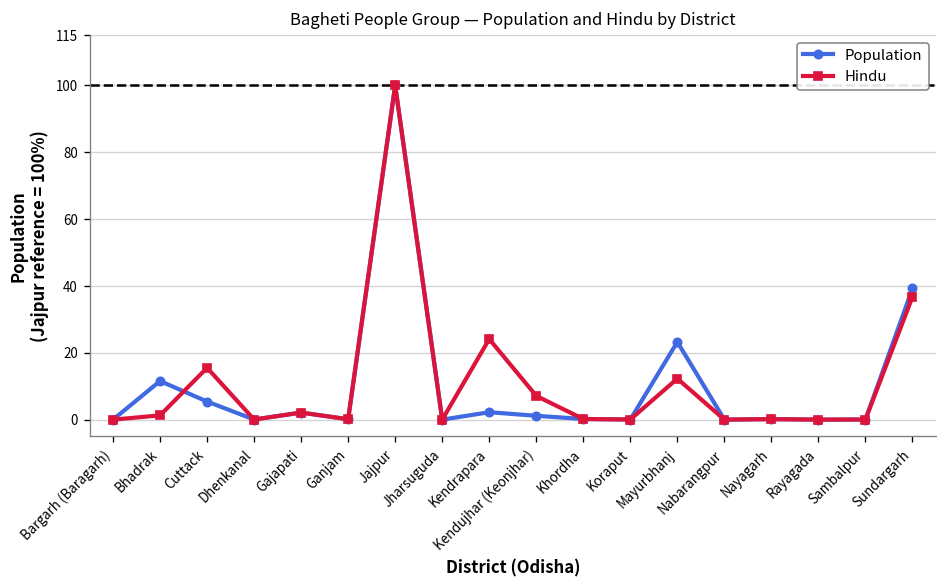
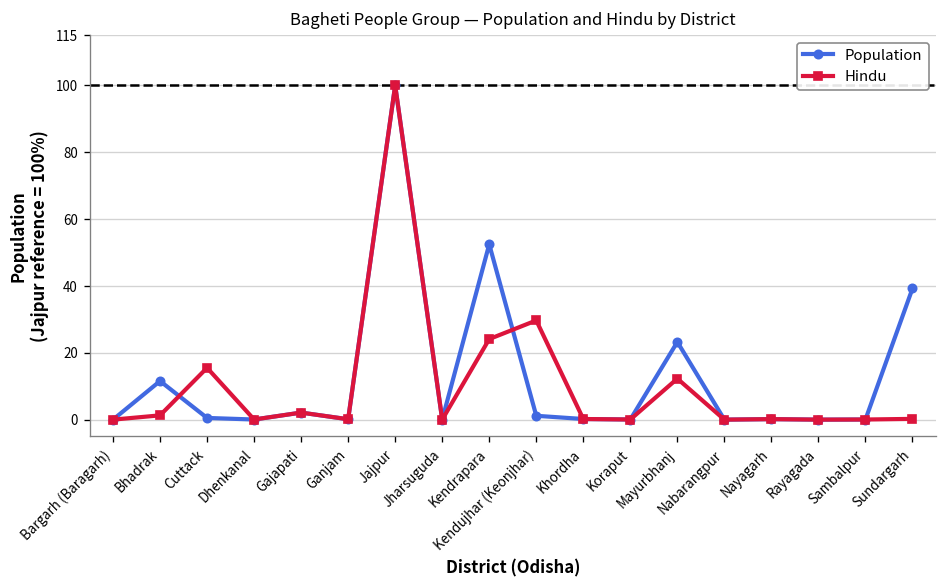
  {
    "Population": {
      "Bhadrak": 12,
-     "Cuttack": 5,
-     "Kendrapara": 2,
+     "Cuttack": 1,
+     "Kendrapara": 52,
      "Kendujhar (Keonjhar)": 1,
      "Mayurbhanj": 23,
      "Sundargarh": 39
    },
    "Hindu": {
      "Bhadrak": 1,
      "Cuttack": 16,
      "Kendrapara": 24,
-     "Kendujhar (Keonjhar)": 7,
+     "Kendujhar (Keonjhar)": 30,
      "Mayurbhanj": 12,
-     "Sundargarh": 37
+     "Sundargarh": 0
    }
  }
